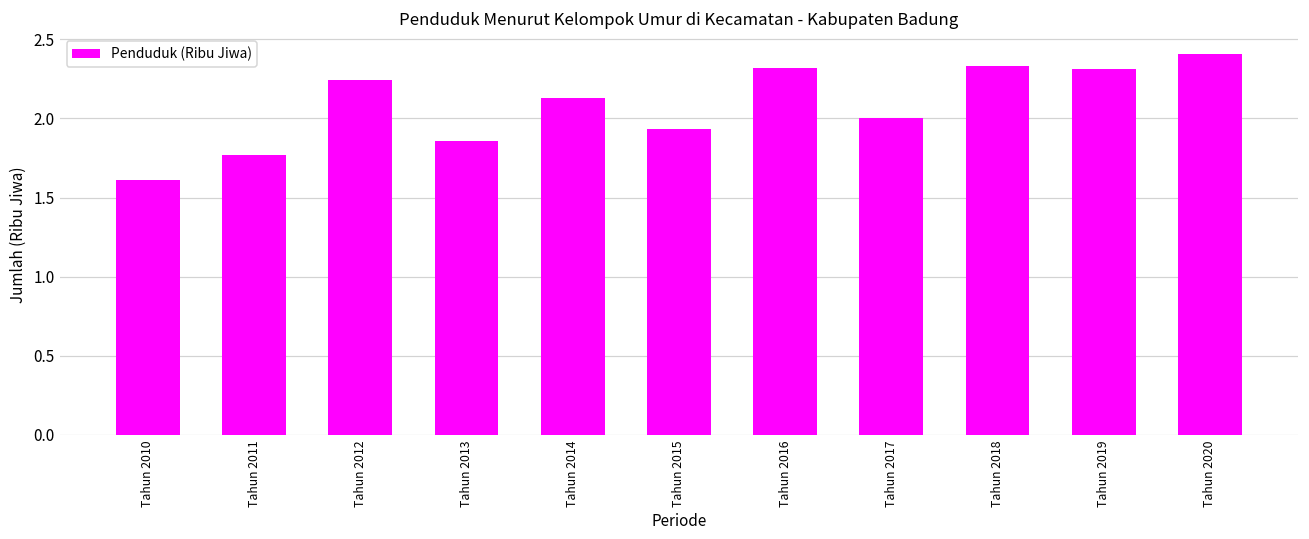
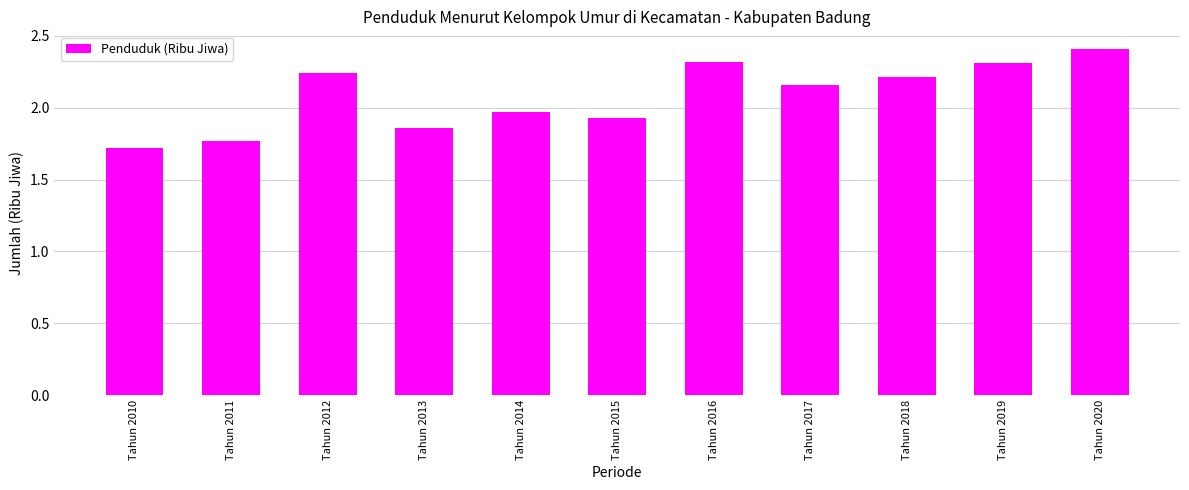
  {
-   "Tahun 2010": 1.61,
+   "Tahun 2010": 1.72,
    "Tahun 2011": 1.77,
    "Tahun 2012": 2.24,
    "Tahun 2013": 1.86,
-   "Tahun 2014": 2.13,
+   "Tahun 2014": 1.97,
    "Tahun 2015": 1.93,
    "Tahun 2016": 2.32,
-   "Tahun 2017": 2.00,
-   "Tahun 2018": 2.33,
+   "Tahun 2017": 2.16,
+   "Tahun 2018": 2.21,
    "Tahun 2019": 2.31,
    "Tahun 2020": 2.41
  }
